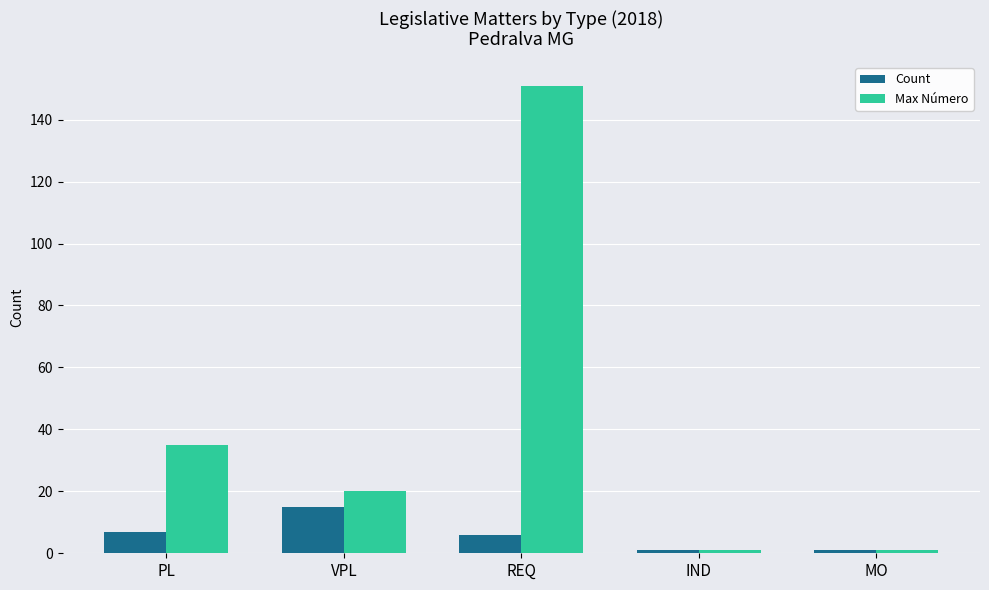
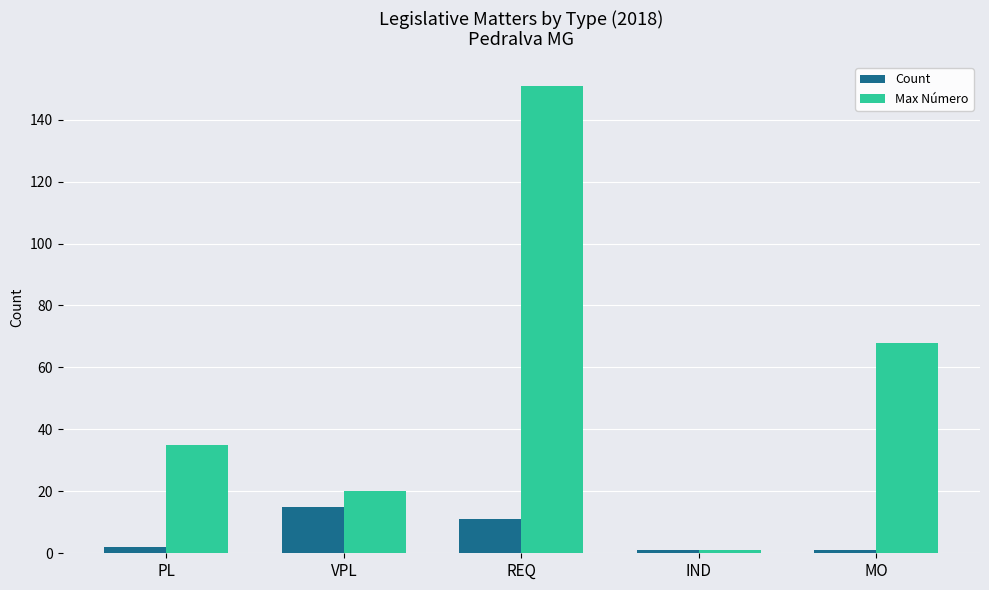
  {
    "Count": {
-     "PL": 7,
+     "PL": 2,
      "VPL": 15,
-     "REQ": 6,
+     "REQ": 11,
      "IND": 1,
      "MO": 1
    },
    "Max Número": {
      "PL": 35,
      "VPL": 20,
      "REQ": 151,
      "IND": 1,
-     "MO": 1
+     "MO": 68
    }
  }
